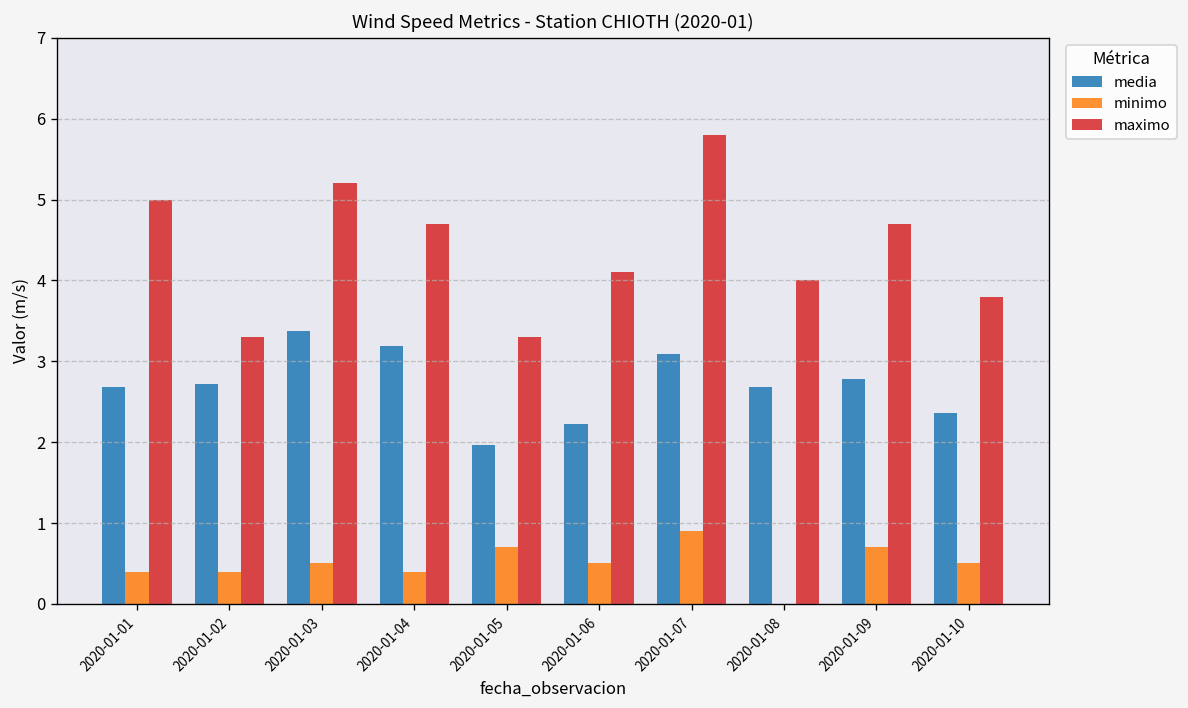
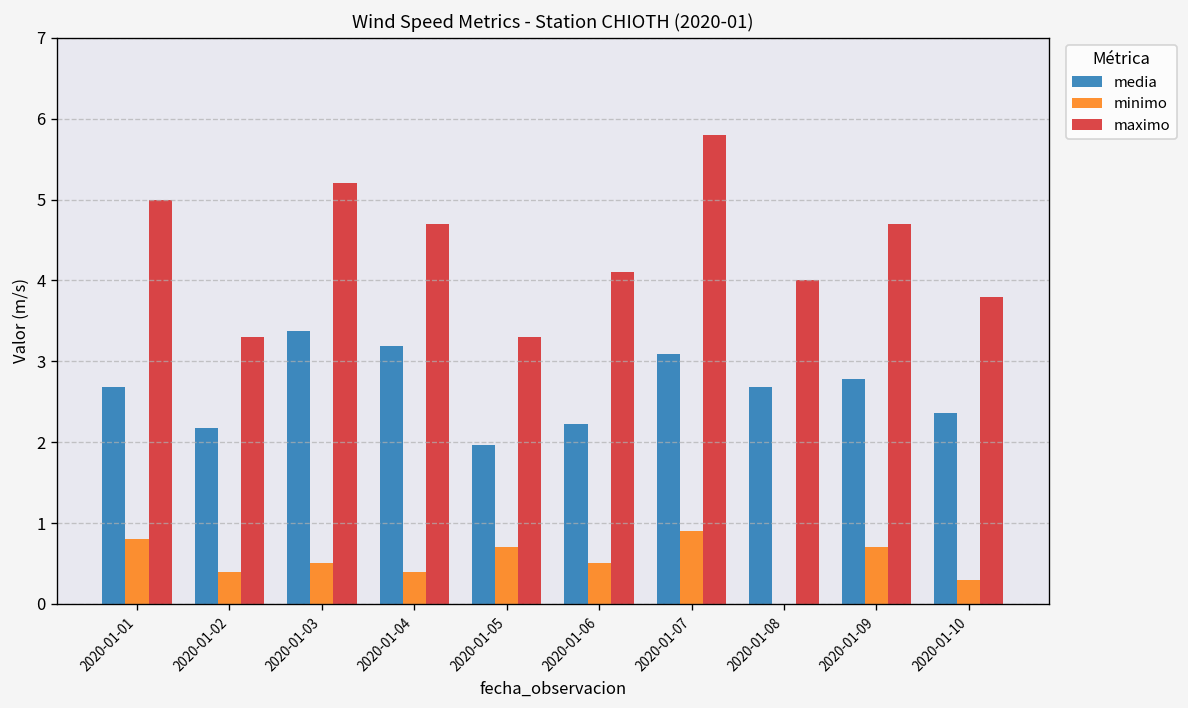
  {
    "media": {
      "2020-01-01": 2.7,
-     "2020-01-02": 2.7,
+     "2020-01-02": 2.2,
      "2020-01-03": 3.4,
      "2020-01-04": 3.2,
      "2020-01-05": 2.0,
      "2020-01-06": 2.2,
      "2020-01-07": 3.1,
      "2020-01-08": 2.7,
      "2020-01-09": 2.8,
      "2020-01-10": 2.4
    },
    "minimo": {
-     "2020-01-01": 0.4,
+     "2020-01-01": 0.8,
      "2020-01-02": 0.4,
      "2020-01-03": 0.5,
      "2020-01-04": 0.4,
      "2020-01-05": 0.7,
      "2020-01-06": 0.5,
      "2020-01-07": 0.9,
      "2020-01-08": 0.0,
      "2020-01-09": 0.7,
-     "2020-01-10": 0.5
+     "2020-01-10": 0.3
    },
    "maximo": {
      "2020-01-01": 5.0,
      "2020-01-02": 3.3,
      "2020-01-03": 5.2,
      "2020-01-04": 4.7,
      "2020-01-05": 3.3,
      "2020-01-06": 4.1,
      "2020-01-07": 5.8,
      "2020-01-08": 4.0,
      "2020-01-09": 4.7,
      "2020-01-10": 3.8
    }
  }
